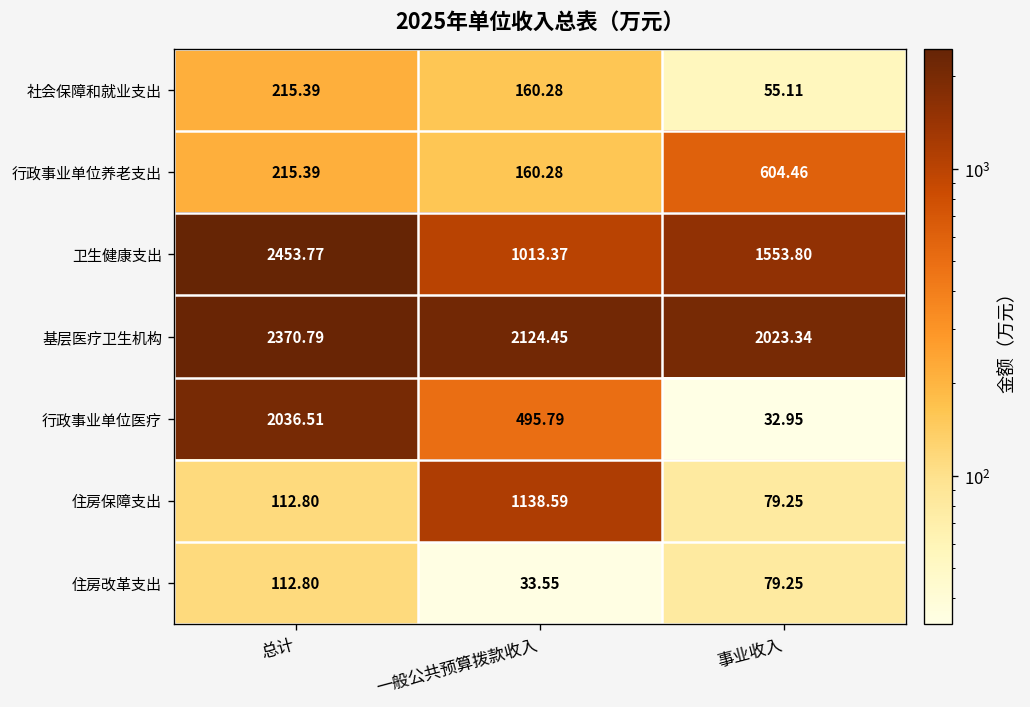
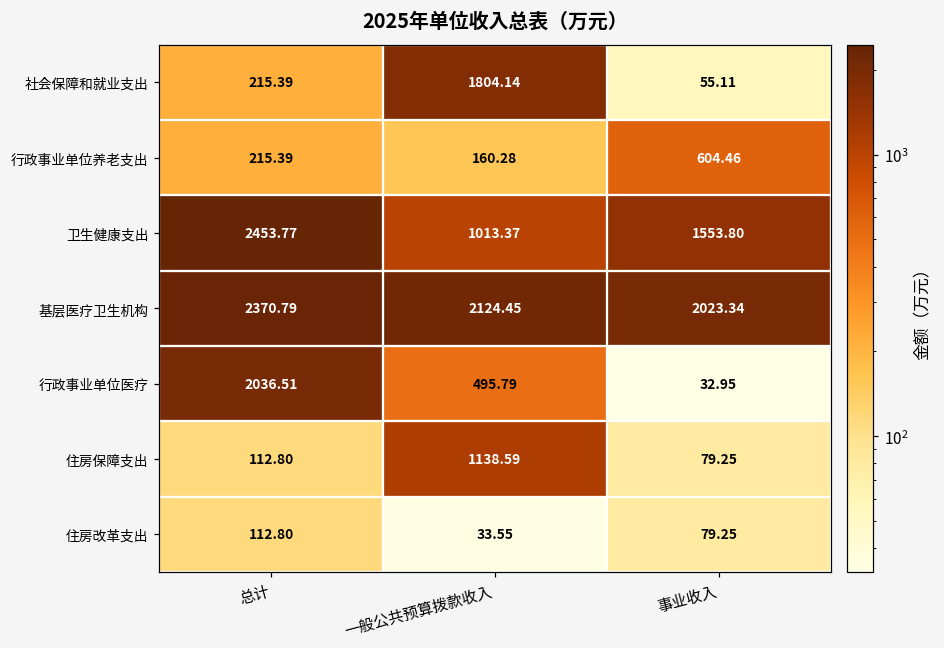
  {
    "社会保障和就业支出": {
      "总计": 215.39,
-     "一般公共预算拨款收入": 160.28,
+     "一般公共预算拨款收入": 1804.14,
      "事业收入": 55.11
    },
    "行政事业单位养老支出": {
      "总计": 215.39,
      "一般公共预算拨款收入": 160.28,
      "事业收入": 604.46
    },
    "卫生健康支出": {
      "总计": 2453.77,
      "一般公共预算拨款收入": 1013.37,
      "事业收入": 1553.80
    },
    "基层医疗卫生机构": {
      "总计": 2370.79,
      "一般公共预算拨款收入": 2124.45,
      "事业收入": 2023.34
    },
    "行政事业单位医疗": {
      "总计": 2036.51,
      "一般公共预算拨款收入": 495.79,
      "事业收入": 32.95
    },
    "住房保障支出": {
      "总计": 112.80,
      "一般公共预算拨款收入": 1138.59,
      "事业收入": 79.25
    },
    "住房改革支出": {
      "总计": 112.80,
      "一般公共预算拨款收入": 33.55,
      "事业收入": 79.25
    }
  }
